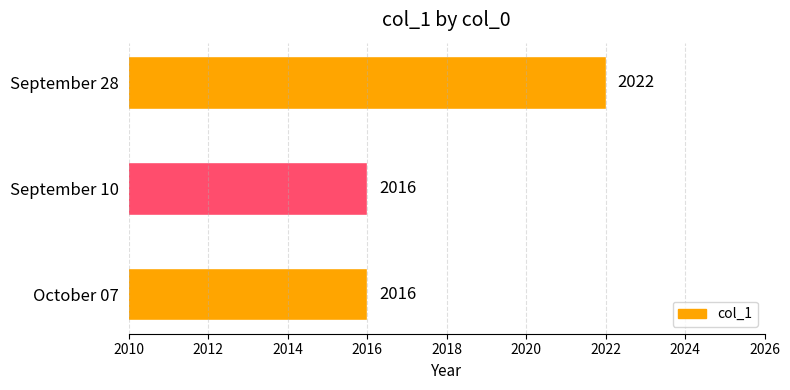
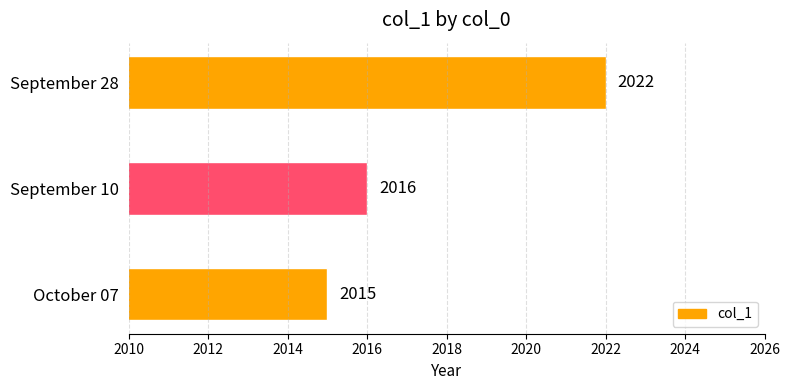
  {
    "September 28": 2022,
    "September 10": 2016,
-   "October 07": 2016
+   "October 07": 2015
  }
